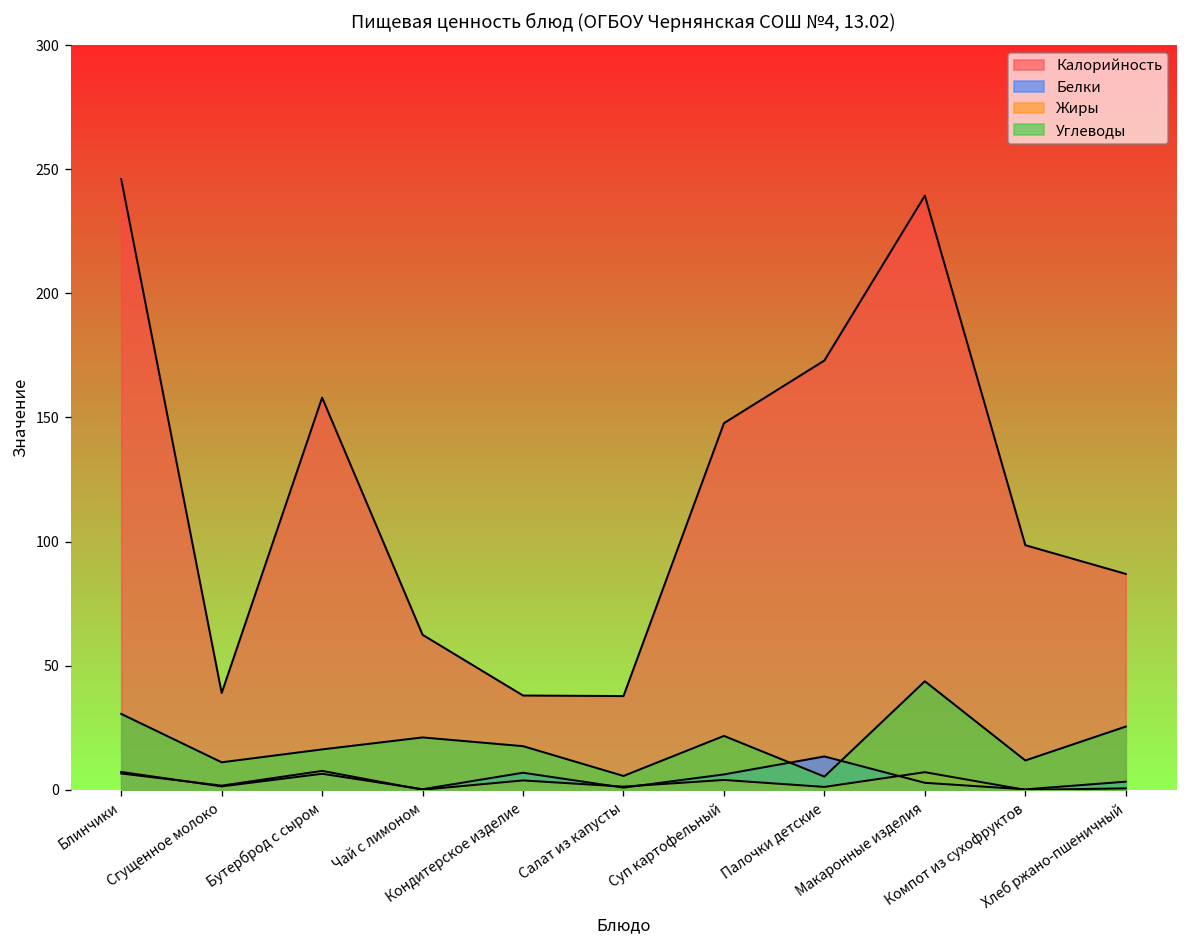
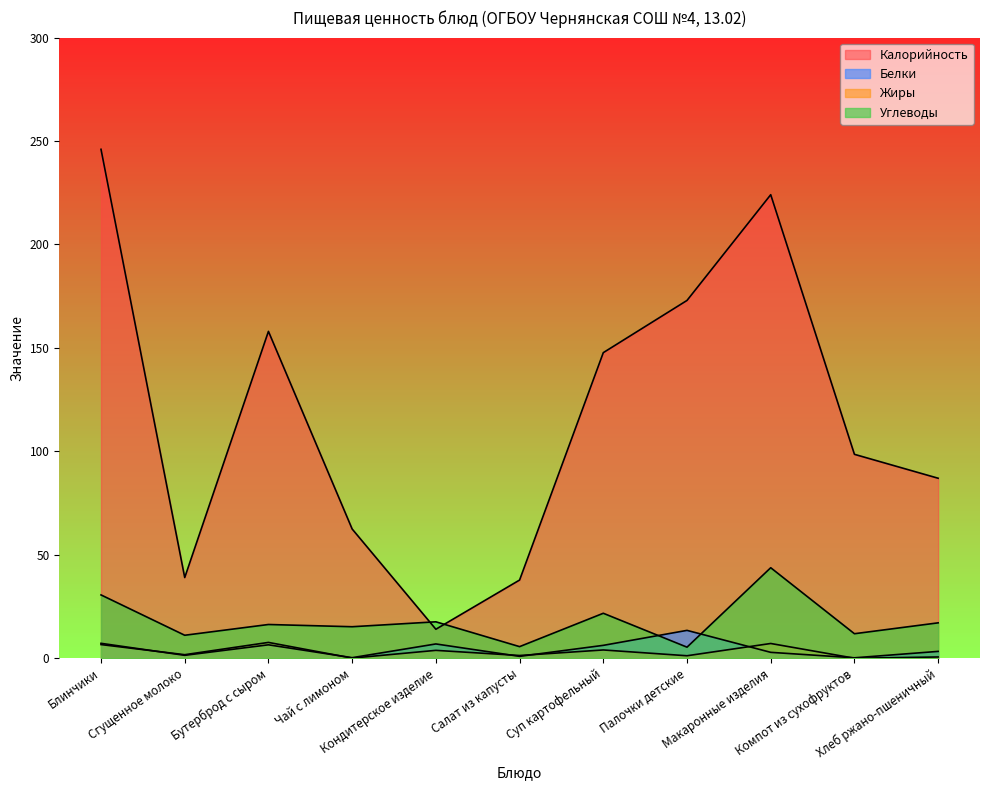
  {
    "Калорийность": {
      "Блинчики": 246,
      "Сгущенное молоко": 39,
      "Бутерброд с сыром": 158,
      "Чай с лимоном": 62,
-     "Кондитерское изделие": 38,
+     "Кондитерское изделие": 14,
      "Салат из капусты": 38,
      "Суп картофельный": 148,
      "Палочки детские": 173,
-     "Макаронные изделия": 239,
+     "Макаронные изделия": 224,
      "Компот из сухофруктов": 99,
      "Хлеб ржано-пшеничный": 87
    },
    "Белки": {
      "Кондитерское изделие": 7,
      "Суп картофельный": 6,
      "Палочки детские": 13,
      "Макаронные изделия": 3,
      "Хлеб ржано-пшеничный": 3
    },
    "Жиры": {
      "Кондитерское изделие": 4,
      "Суп картофельный": 4,
      "Палочки детские": 1,
      "Макаронные изделия": 7,
      "Хлеб ржано-пшеничный": 1
    },
    "Углеводы": {
      "Блинчики": 31,
      "Сгущенное молоко": 11,
      "Бутерброд с сыром": 16,
-     "Чай с лимоном": 21,
+     "Чай с лимоном": 15,
      "Кондитерское изделие": 18,
      "Салат из капусты": 6,
      "Суп картофельный": 22,
      "Палочки детские": 5,
      "Макаронные изделия": 44,
      "Компот из сухофруктов": 12,
-     "Хлеб ржано-пшеничный": 26
+     "Хлеб ржано-пшеничный": 17
    }
  }
